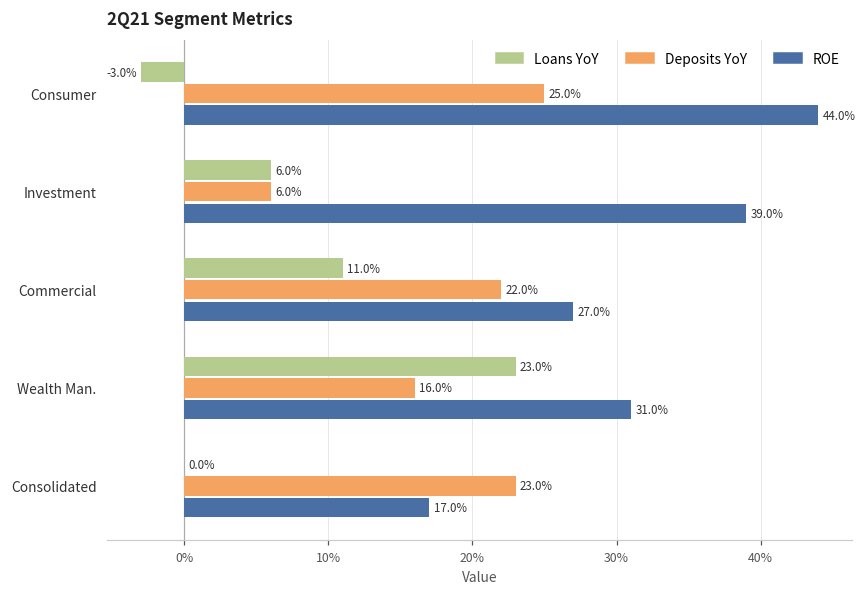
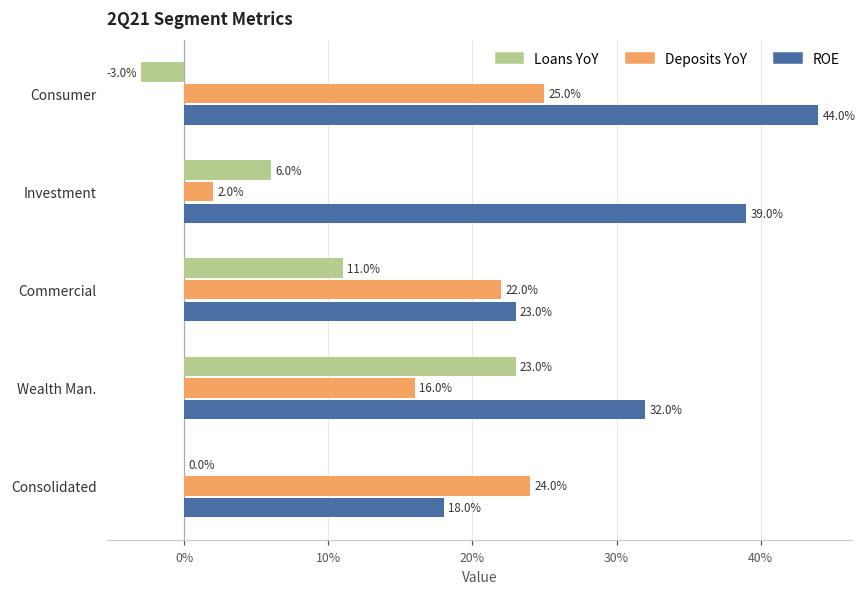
  {
    "Loans YoY": {
      "Consumer": "-3.0%",
      "Investment": "6.0%",
      "Commercial": "11.0%",
      "Wealth Man.": "23.0%",
      "Consolidated": "0.0%"
    },
    "Deposits YoY": {
      "Consumer": "25.0%",
-     "Investment": "6.0%",
+     "Investment": "2.0%",
      "Commercial": "22.0%",
      "Wealth Man.": "16.0%",
-     "Consolidated": "23.0%"
+     "Consolidated": "24.0%"
    },
    "ROE": {
      "Consumer": "44.0%",
      "Investment": "39.0%",
-     "Commercial": "27.0%",
-     "Wealth Man.": "31.0%",
-     "Consolidated": "17.0%"
+     "Commercial": "23.0%",
+     "Wealth Man.": "32.0%",
+     "Consolidated": "18.0%"
    }
  }
